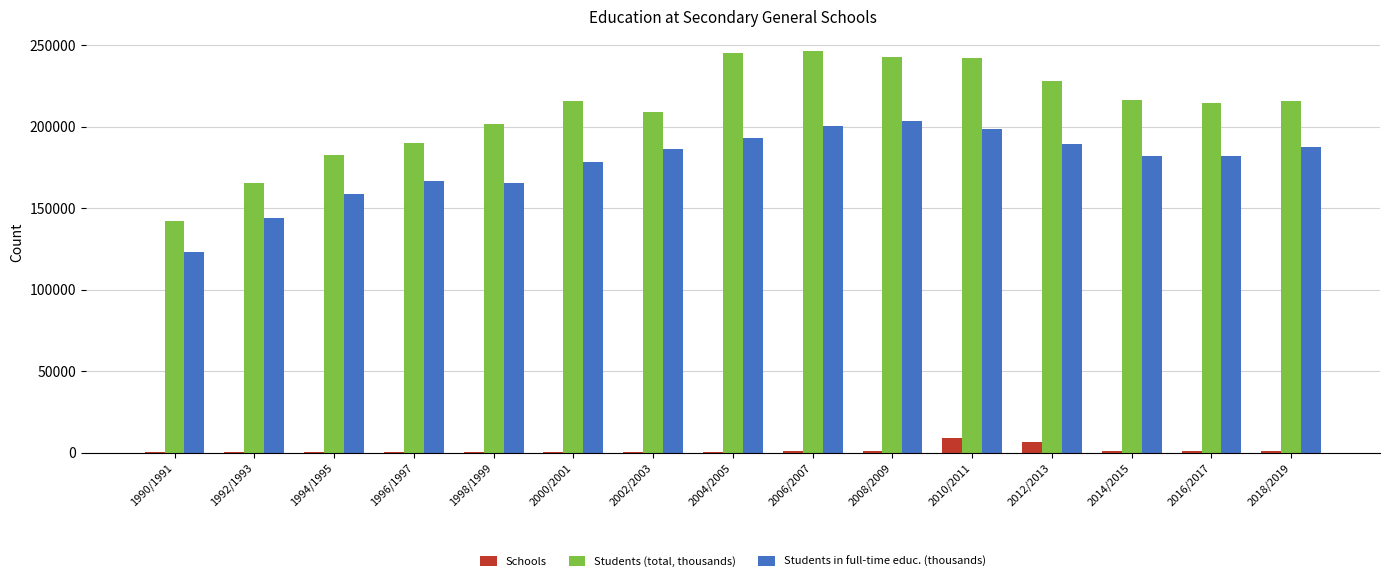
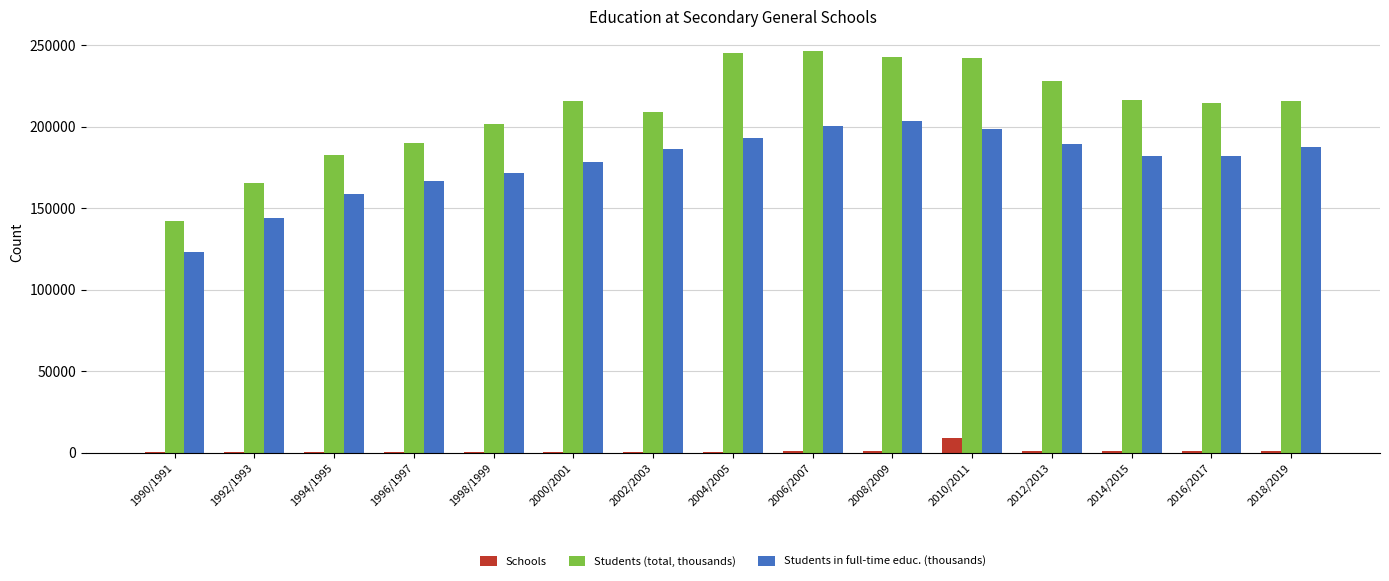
  {
    "Schools": {
      "2010/2011": 9000,
-     "2012/2013": 7000
+     "2012/2013": 1000
    },
    "Students (total, thousands)": {
      "1990/1991": 142000,
      "1992/1993": 165000,
      "1994/1995": 182000,
      "1996/1997": 190000,
      "1998/1999": 202000,
      "2000/2001": 216000,
      "2002/2003": 209000,
      "2004/2005": 245000,
      "2006/2007": 246000,
      "2008/2009": 243000,
      "2010/2011": 242000,
      "2012/2013": 228000,
      "2014/2015": 216000,
      "2016/2017": 214000,
      "2018/2019": 216000
    },
    "Students in full-time educ. (thousands)": {
      "1990/1991": 123000,
      "1992/1993": 144000,
      "1994/1995": 159000,
      "1996/1997": 167000,
-     "1998/1999": 166000,
+     "1998/1999": 172000,
      "2000/2001": 179000,
      "2002/2003": 187000,
      "2004/2005": 193000,
      "2006/2007": 200000,
      "2008/2009": 204000,
      "2010/2011": 199000,
      "2012/2013": 190000,
      "2014/2015": 182000,
      "2016/2017": 182000,
      "2018/2019": 188000
    }
  }
